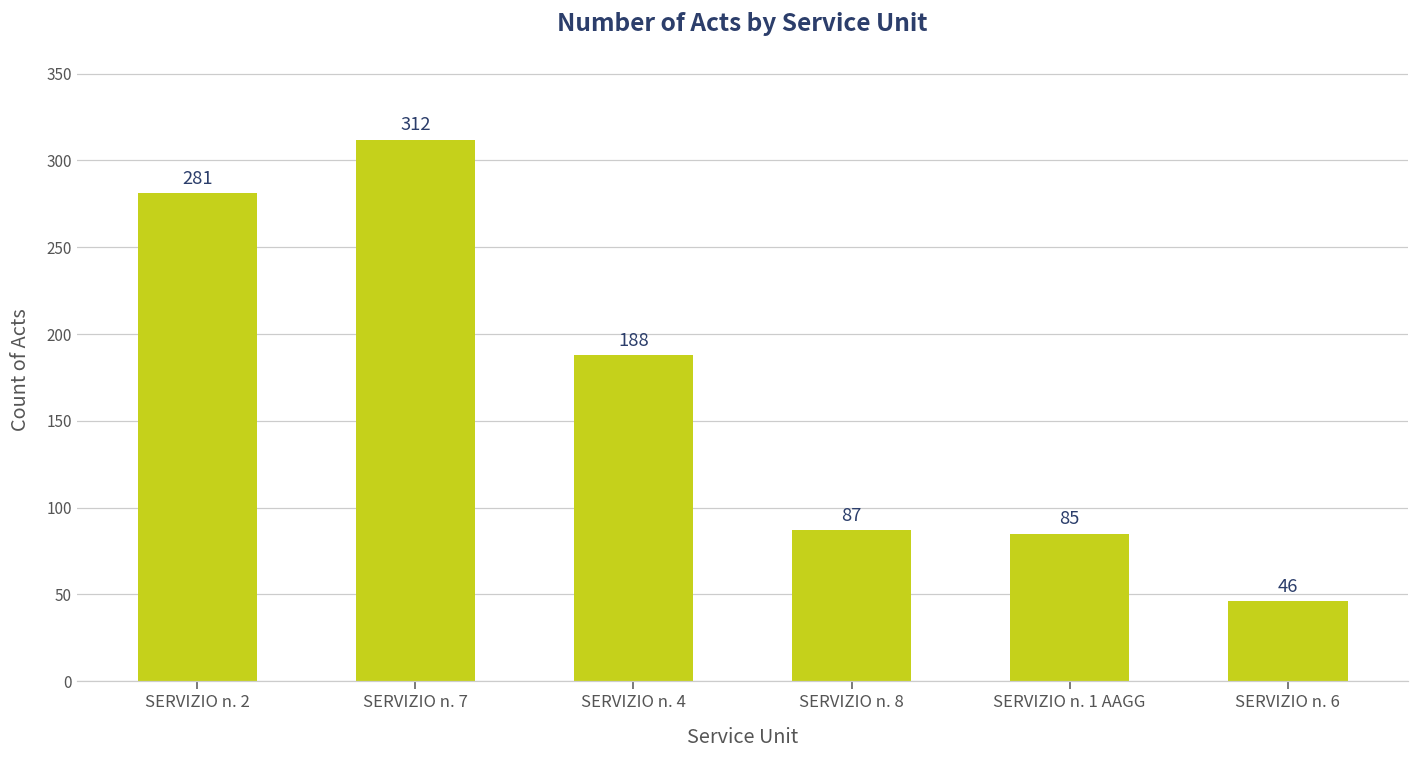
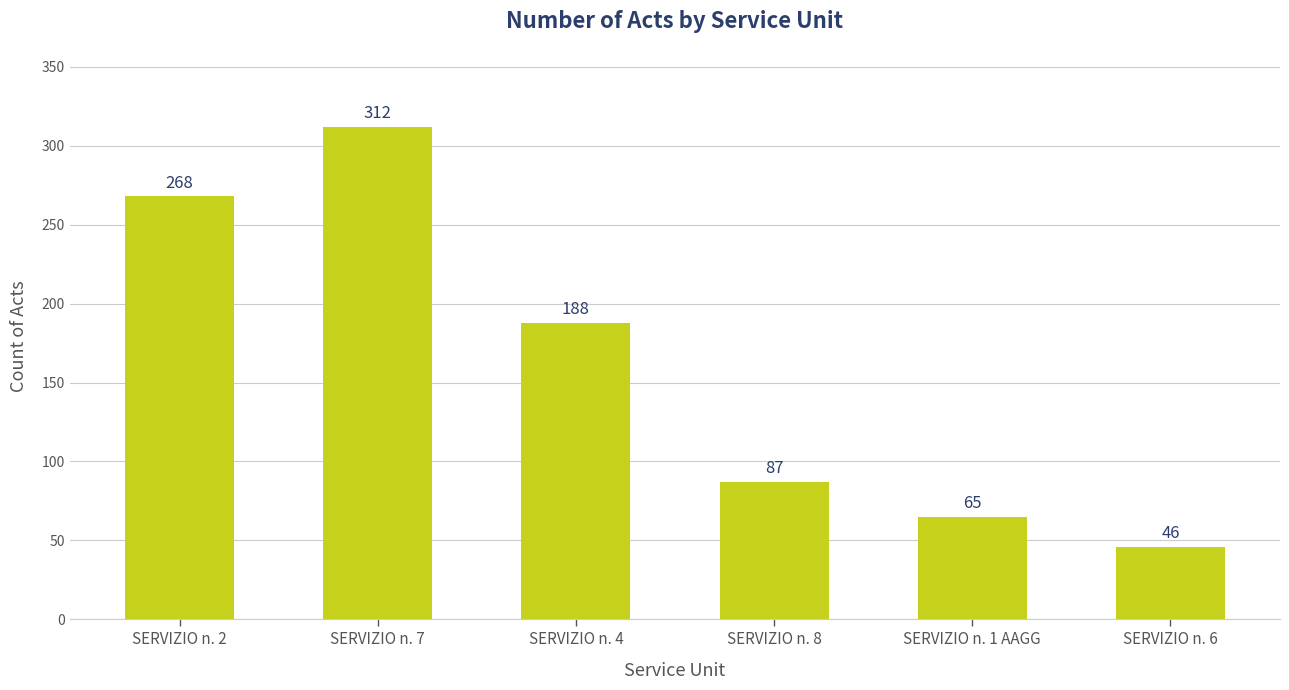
  {
-   "SERVIZIO n. 2": 281,
+   "SERVIZIO n. 2": 268,
    "SERVIZIO n. 7": 312,
    "SERVIZIO n. 4": 188,
    "SERVIZIO n. 8": 87,
-   "SERVIZIO n. 1 AAGG": 85,
+   "SERVIZIO n. 1 AAGG": 65,
    "SERVIZIO n. 6": 46
  }
